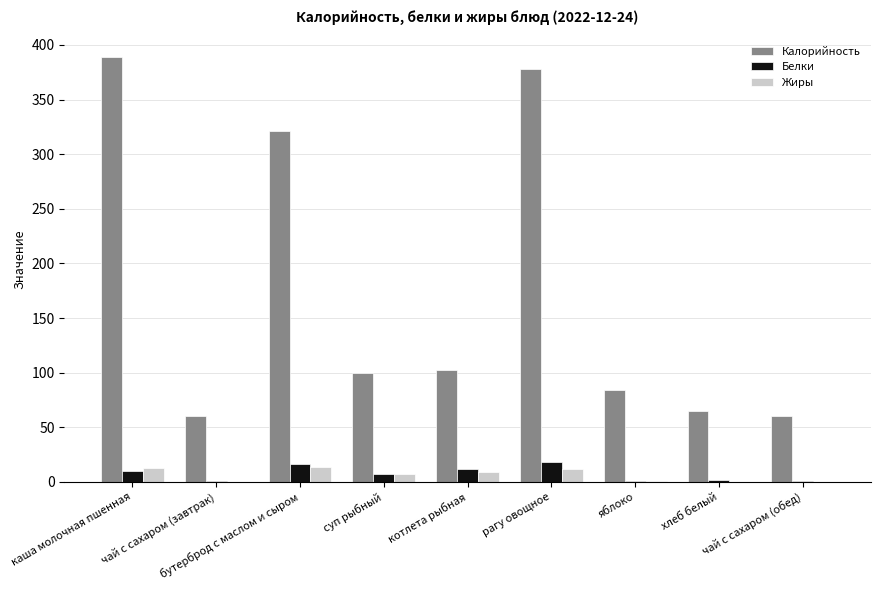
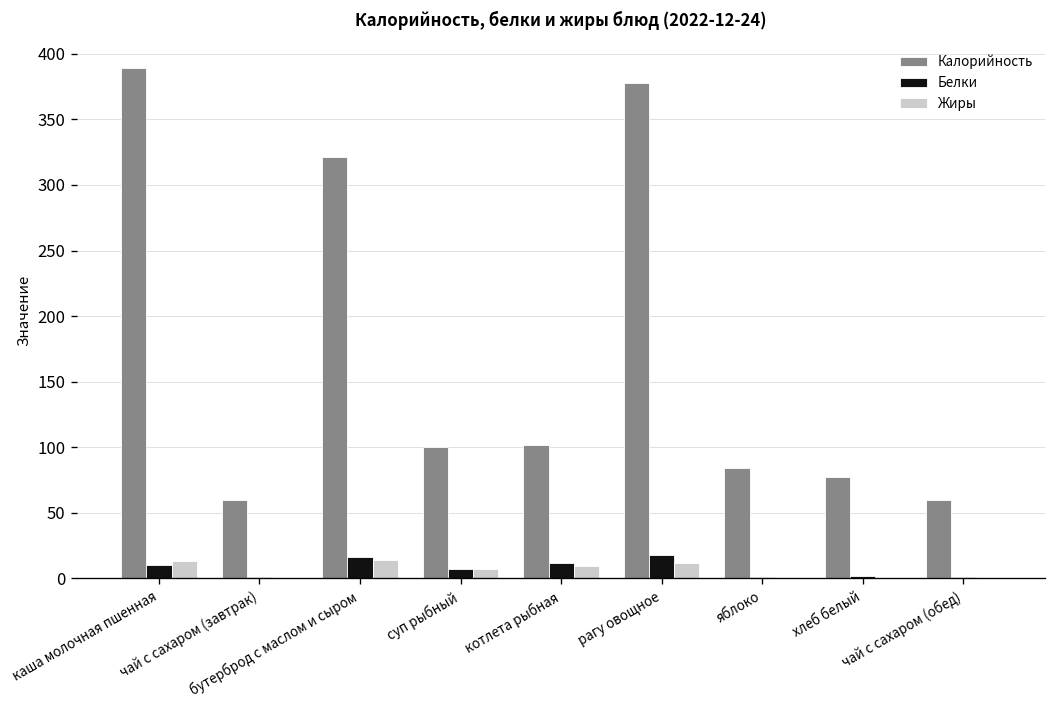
  {
    "Калорийность": {
      "каша молочная пшенная": 389,
      "чай с сахаром (завтрак)": 60,
      "бутерброд с маслом и сыром": 321,
      "суп рыбный": 100,
      "котлета рыбная": 102,
      "рагу овощное": 378,
      "яблоко": 84,
-     "хлеб белый": 65,
+     "хлеб белый": 77,
      "чай с сахаром (обед)": 60
    },
    "Белки": {
      "каша молочная пшенная": 10,
      "бутерброд с маслом и сыром": 16,
      "суп рыбный": 7,
      "котлета рыбная": 12,
      "рагу овощное": 18
    },
    "Жиры": {
      "каша молочная пшенная": 13,
      "чай с сахаром (завтрак)": 0,
      "бутерброд с маслом и сыром": 14,
      "суп рыбный": 7,
      "котлета рыбная": 9,
      "рагу овощное": 12,
      "хлеб белый": 0,
      "чай с сахаром (обед)": 0
    }
  }
